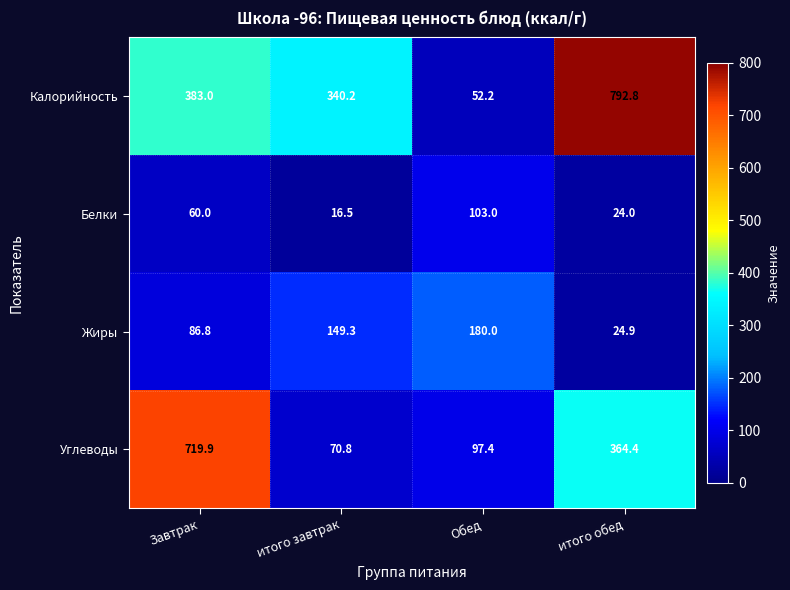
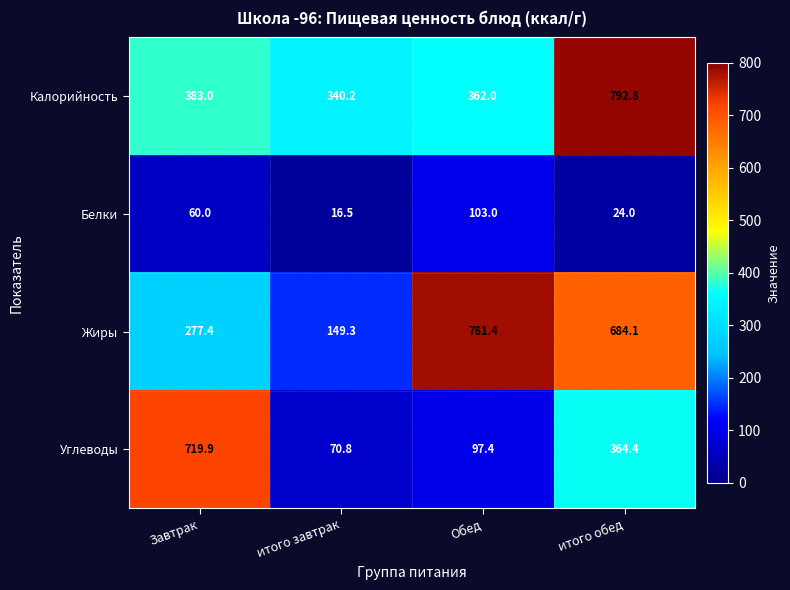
  {
    "Калорийность": {
      "Завтрак": 383.0,
      "итого завтрак": 340.2,
-     "Обед": 52.2,
+     "Обед": 362.0,
      "итого обед": 792.8
    },
    "Белки": {
      "Завтрак": 60.0,
      "итого завтрак": 16.5,
      "Обед": 103.0,
      "итого обед": 24.0
    },
    "Жиры": {
-     "Завтрак": 86.8,
+     "Завтрак": 277.4,
      "итого завтрак": 149.3,
-     "Обед": 180.0,
-     "итого обед": 24.9
+     "Обед": 781.4,
+     "итого обед": 684.1
    },
    "Углеводы": {
      "Завтрак": 719.9,
      "итого завтрак": 70.8,
      "Обед": 97.4,
      "итого обед": 364.4
    }
  }
